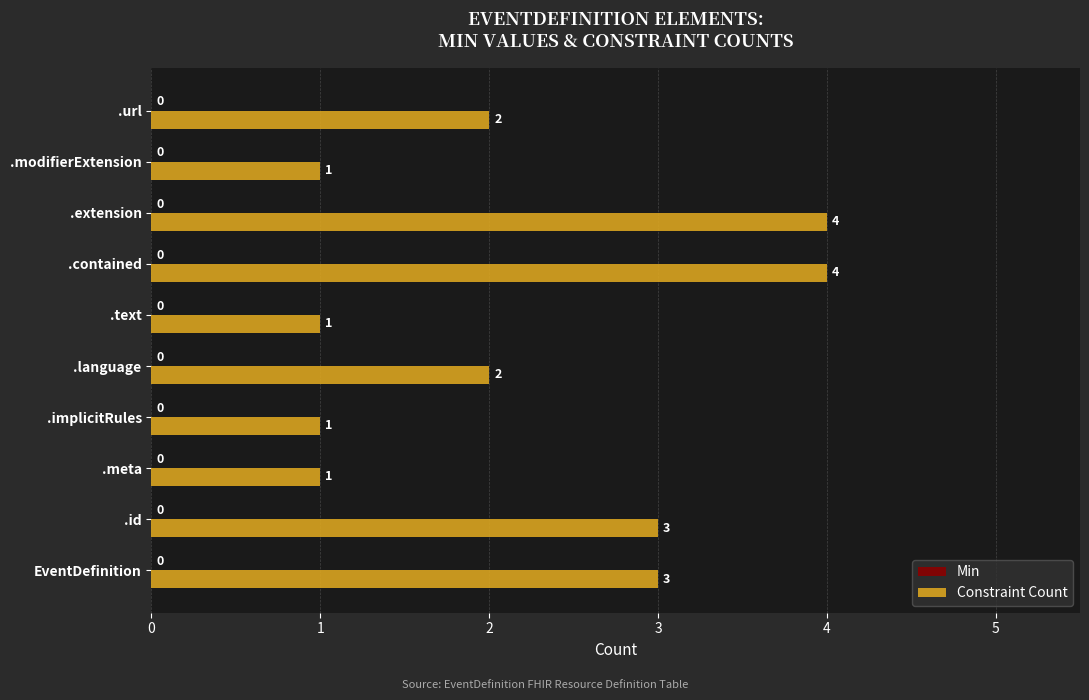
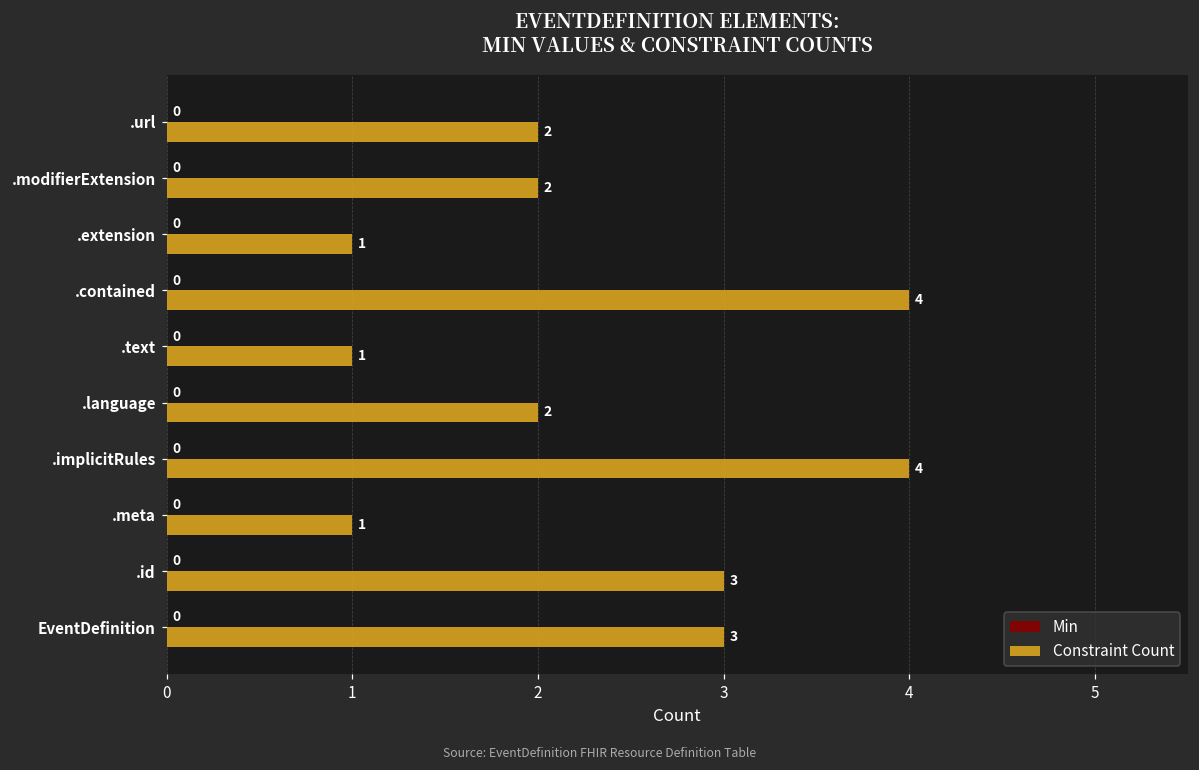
  {
    "Min": {
      ".url": 0,
      ".modifierExtension": 0,
      ".extension": 0,
      ".contained": 0,
      ".text": 0,
      ".language": 0,
      ".implicitRules": 0,
      ".meta": 0,
      ".id": 0,
      "EventDefinition": 0
    },
    "Constraint Count": {
      ".url": 2,
-     ".modifierExtension": 1,
-     ".extension": 4,
+     ".modifierExtension": 2,
+     ".extension": 1,
      ".contained": 4,
      ".text": 1,
      ".language": 2,
-     ".implicitRules": 1,
+     ".implicitRules": 4,
      ".meta": 1,
      ".id": 3,
      "EventDefinition": 3
    }
  }
